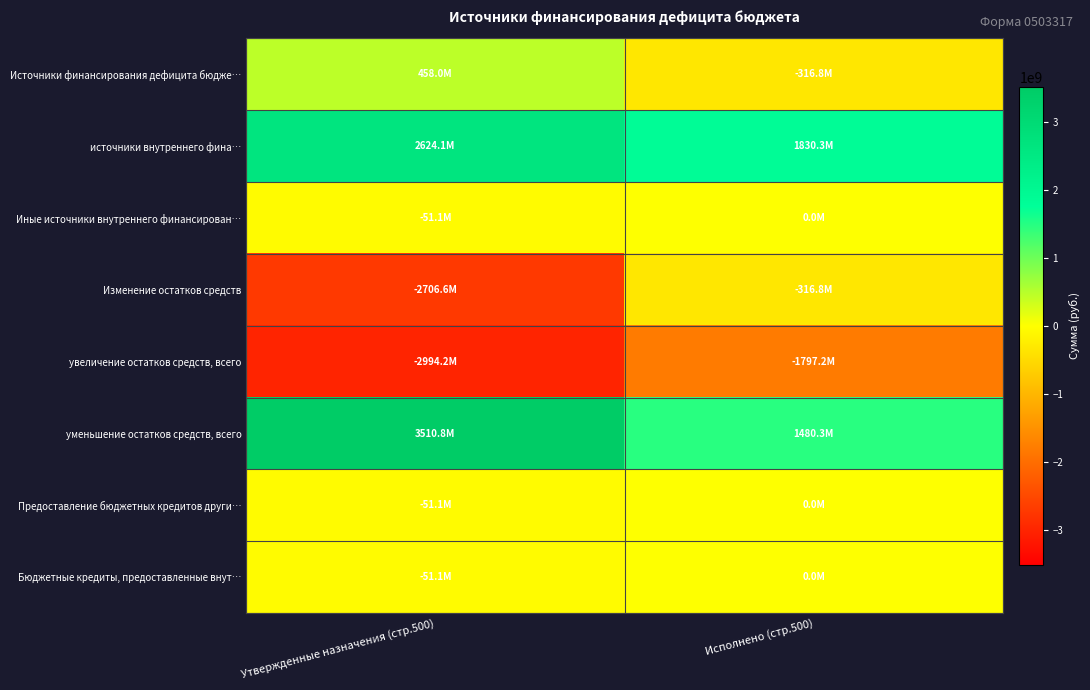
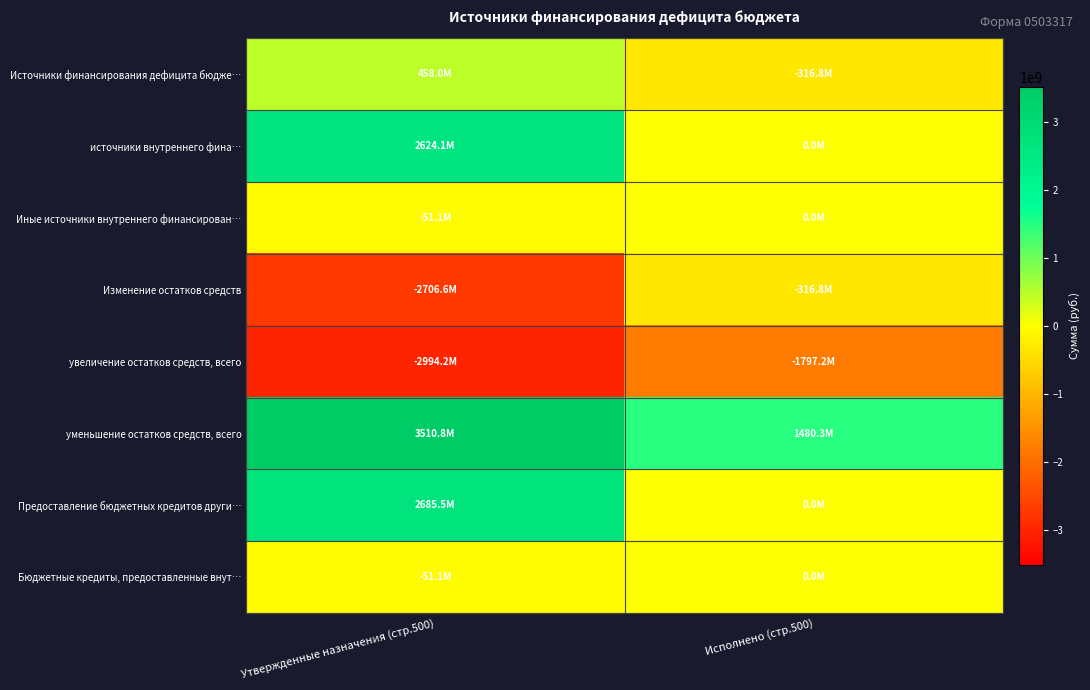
  {
    "Источники финансирования дефицита бюдже…": {
      "Утвержденные назначения (стр.500)": "458.0M",
      "Исполнено (стр.500)": "-316.8M"
    },
    "источники внутреннего фина…": {
      "Утвержденные назначения (стр.500)": "2624.1M",
-     "Исполнено (стр.500)": "1830.3M"
+     "Исполнено (стр.500)": "0.0M"
    },
    "Иные источники внутреннего финансирован…": {
      "Утвержденные назначения (стр.500)": "-51.1M",
      "Исполнено (стр.500)": "0.0M"
    },
    "Изменение остатков средств": {
      "Утвержденные назначения (стр.500)": "-2706.6M",
      "Исполнено (стр.500)": "-316.8M"
    },
    "увеличение остатков средств, всего": {
      "Утвержденные назначения (стр.500)": "-2994.2M",
      "Исполнено (стр.500)": "-1797.2M"
    },
    "уменьшение остатков средств, всего": {
      "Утвержденные назначения (стр.500)": "3510.8M",
      "Исполнено (стр.500)": "1480.3M"
    },
    "Предоставление бюджетных кредитов други…": {
-     "Утвержденные назначения (стр.500)": "-51.1M",
+     "Утвержденные назначения (стр.500)": "2685.5M",
      "Исполнено (стр.500)": "0.0M"
    },
    "Бюджетные кредиты, предоставленные внут…": {
      "Утвержденные назначения (стр.500)": "-51.1M",
      "Исполнено (стр.500)": "0.0M"
    }
  }
